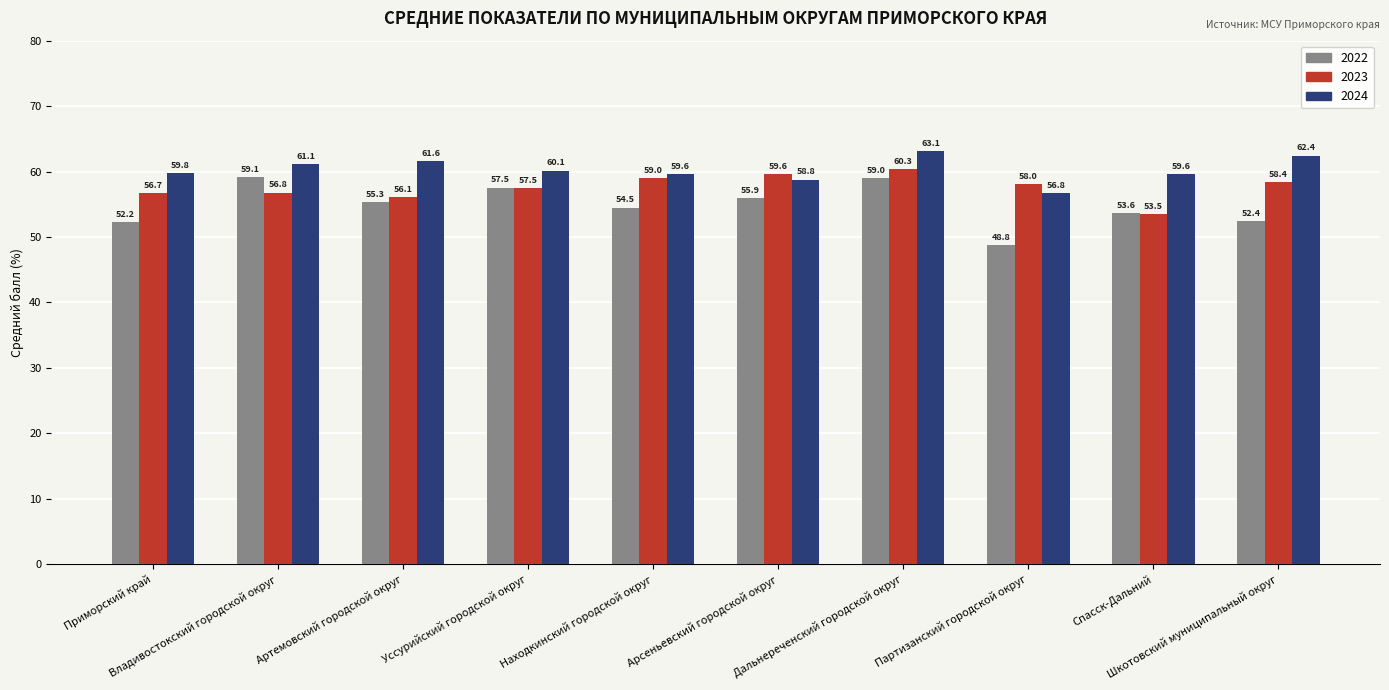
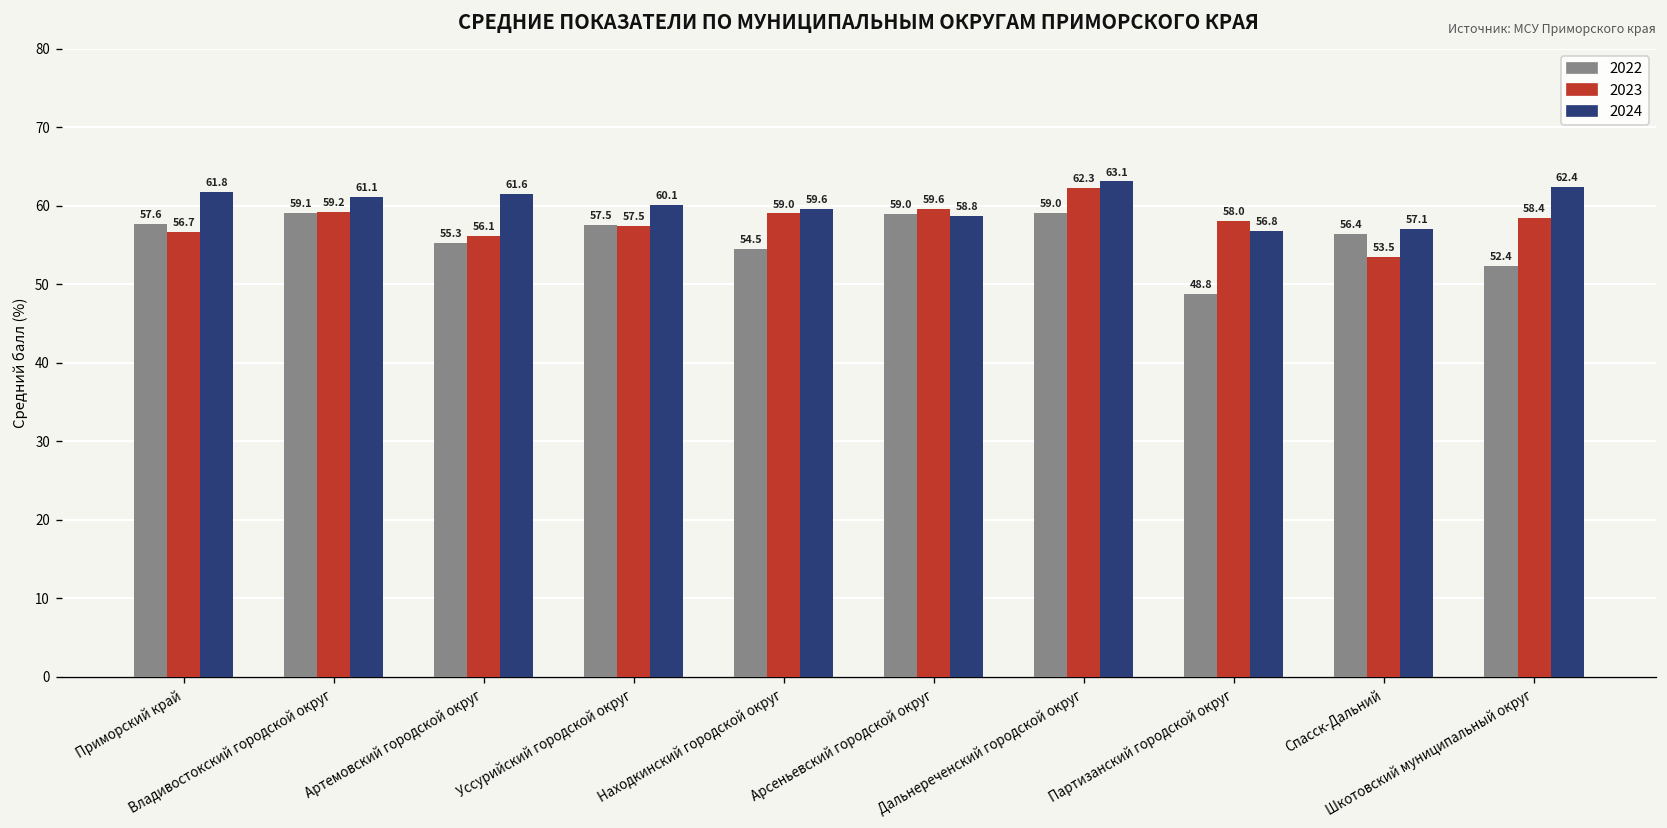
  {
    "2022": {
-     "Приморский край": 52.2,
+     "Приморский край": 57.6,
      "Владивостокский городской округ": 59.1,
      "Артемовский городской округ": 55.3,
      "Уссурийский городской округ": 57.5,
      "Находкинский городской округ": 54.5,
-     "Арсеньевский городской округ": 55.9,
+     "Арсеньевский городской округ": 59.0,
      "Дальнереченский городской округ": 59.0,
      "Партизанский городской округ": 48.8,
-     "Спасск-Дальний": 53.6,
+     "Спасск-Дальний": 56.4,
      "Шкотовский муниципальный округ": 52.4
    },
    "2023": {
      "Приморский край": 56.7,
-     "Владивостокский городской округ": 56.8,
+     "Владивостокский городской округ": 59.2,
      "Артемовский городской округ": 56.1,
      "Уссурийский городской округ": 57.5,
      "Находкинский городской округ": 59.0,
      "Арсеньевский городской округ": 59.6,
-     "Дальнереченский городской округ": 60.3,
+     "Дальнереченский городской округ": 62.3,
      "Партизанский городской округ": 58.0,
      "Спасск-Дальний": 53.5,
      "Шкотовский муниципальный округ": 58.4
    },
    "2024": {
-     "Приморский край": 59.8,
+     "Приморский край": 61.8,
      "Владивостокский городской округ": 61.1,
      "Артемовский городской округ": 61.6,
      "Уссурийский городской округ": 60.1,
      "Находкинский городской округ": 59.6,
      "Арсеньевский городской округ": 58.8,
      "Дальнереченский городской округ": 63.1,
      "Партизанский городской округ": 56.8,
-     "Спасск-Дальний": 59.6,
+     "Спасск-Дальний": 57.1,
      "Шкотовский муниципальный округ": 62.4
    }
  }
